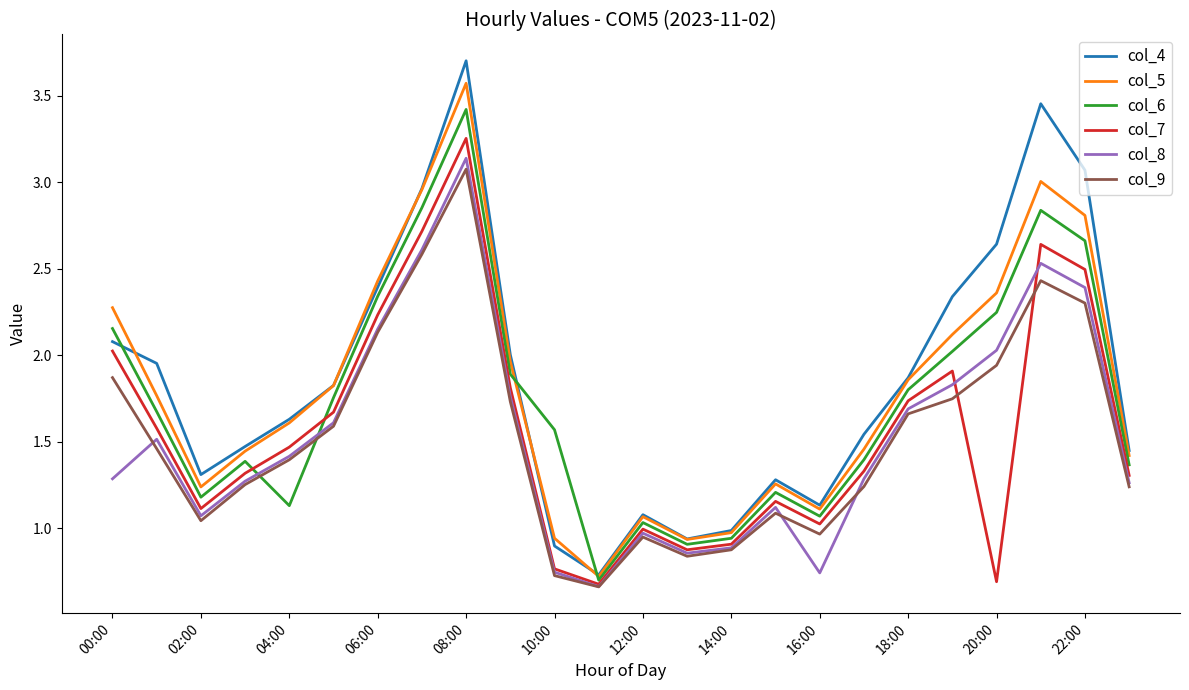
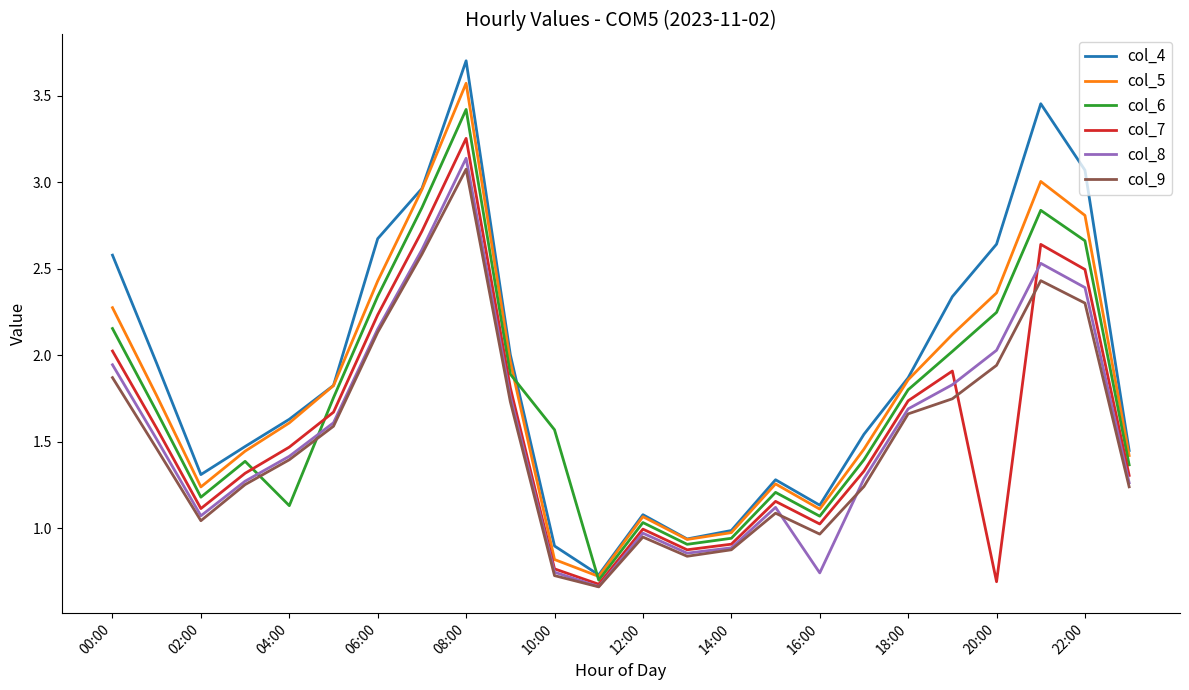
  {
    "col_4": {
-     "00:00": 2.08,
+     "00:00": 2.58,
      "02:00": 1.31,
      "04:00": 1.63,
-     "06:00": 2.39,
+     "06:00": 2.67,
      "08:00": 3.70,
      "10:00": 0.90,
      "16:00": 1.13,
      "20:00": 2.64
    },
    "col_5": {
      "00:00": 2.27,
      "02:00": 1.24,
      "04:00": 1.61,
      "06:00": 2.43,
      "08:00": 3.57,
-     "10:00": 0.94,
+     "10:00": 0.82,
      "16:00": 1.11,
      "20:00": 2.36,
      "22:00": 2.81
    },
    "col_6": {
      "00:00": 2.15,
      "02:00": 1.18,
      "04:00": 1.13,
      "06:00": 2.34,
      "08:00": 3.42,
      "10:00": 1.57,
      "12:00": 1.03,
      "14:00": 0.94,
      "16:00": 1.07,
      "18:00": 1.80,
      "20:00": 2.25,
      "22:00": 2.66
    },
    "col_7": {
      "00:00": 2.02,
      "02:00": 1.11,
      "04:00": 1.47,
      "06:00": 2.23,
      "08:00": 3.25,
      "10:00": 0.76,
      "12:00": 0.99,
      "14:00": 0.91,
      "16:00": 1.02,
      "18:00": 1.74,
      "20:00": 0.69,
      "22:00": 2.50
    },
    "col_8": {
-     "00:00": 1.28,
+     "00:00": 1.94,
      "02:00": 1.07,
      "04:00": 1.42,
      "06:00": 2.15,
      "08:00": 3.14,
      "10:00": 0.74,
      "12:00": 0.97,
      "16:00": 0.74,
      "18:00": 1.69,
      "20:00": 2.03,
      "22:00": 2.39
    },
    "col_9": {
      "00:00": 1.87,
      "02:00": 1.04,
      "04:00": 1.40,
      "06:00": 2.13,
      "08:00": 3.08,
      "10:00": 0.72,
      "12:00": 0.95,
      "16:00": 0.96,
      "18:00": 1.66,
      "20:00": 1.94,
      "22:00": 2.30
    }
  }
